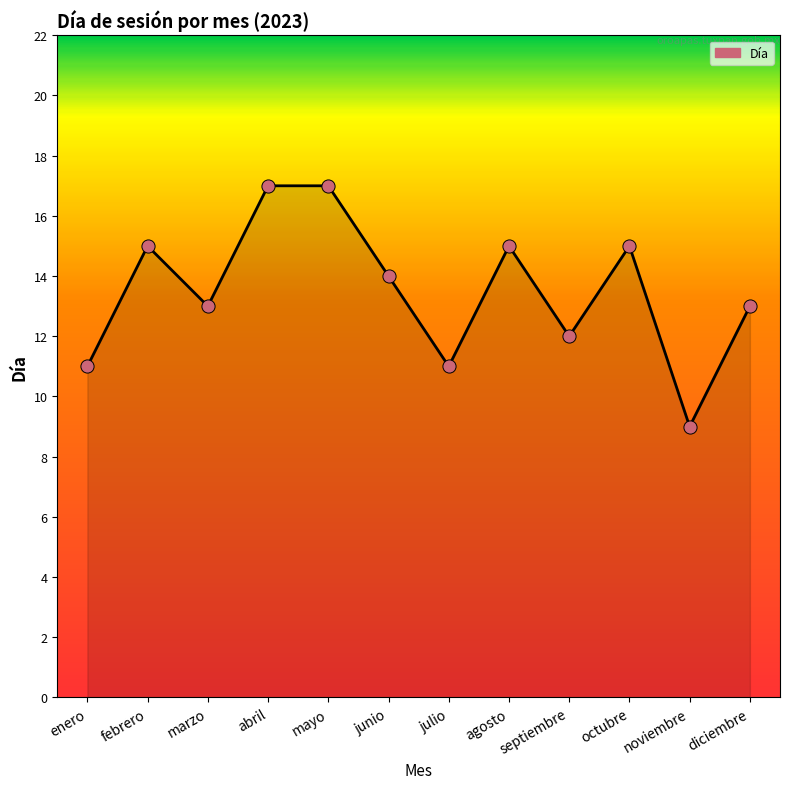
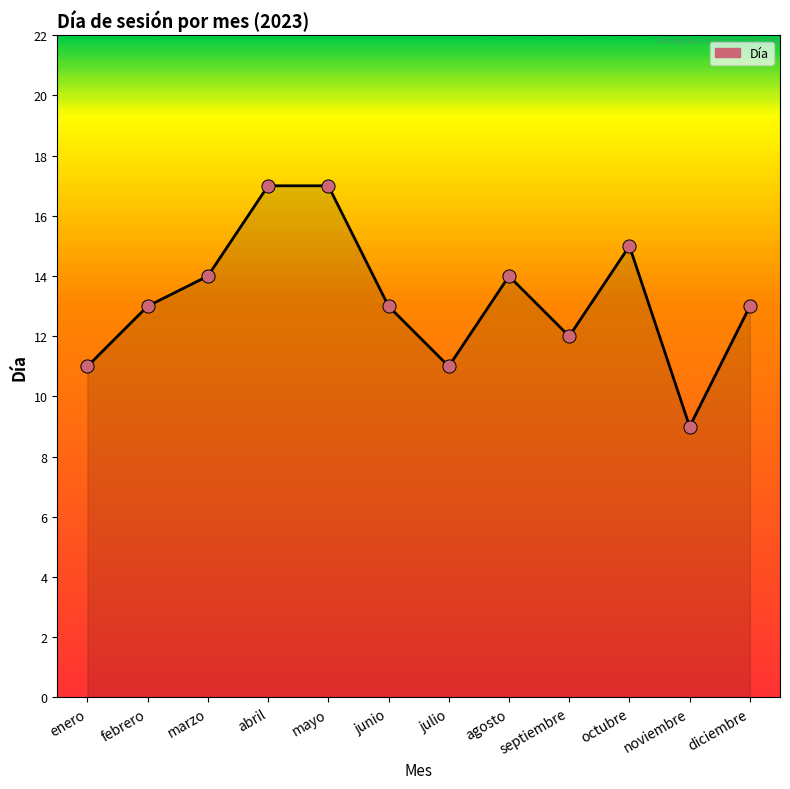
  {
    "enero": 11,
-   "febrero": 15,
-   "marzo": 13,
+   "febrero": 13,
+   "marzo": 14,
    "abril": 17,
    "mayo": 17,
-   "junio": 14,
+   "junio": 13,
    "julio": 11,
-   "agosto": 15,
+   "agosto": 14,
    "septiembre": 12,
    "octubre": 15,
    "noviembre": 9,
    "diciembre": 13
  }
